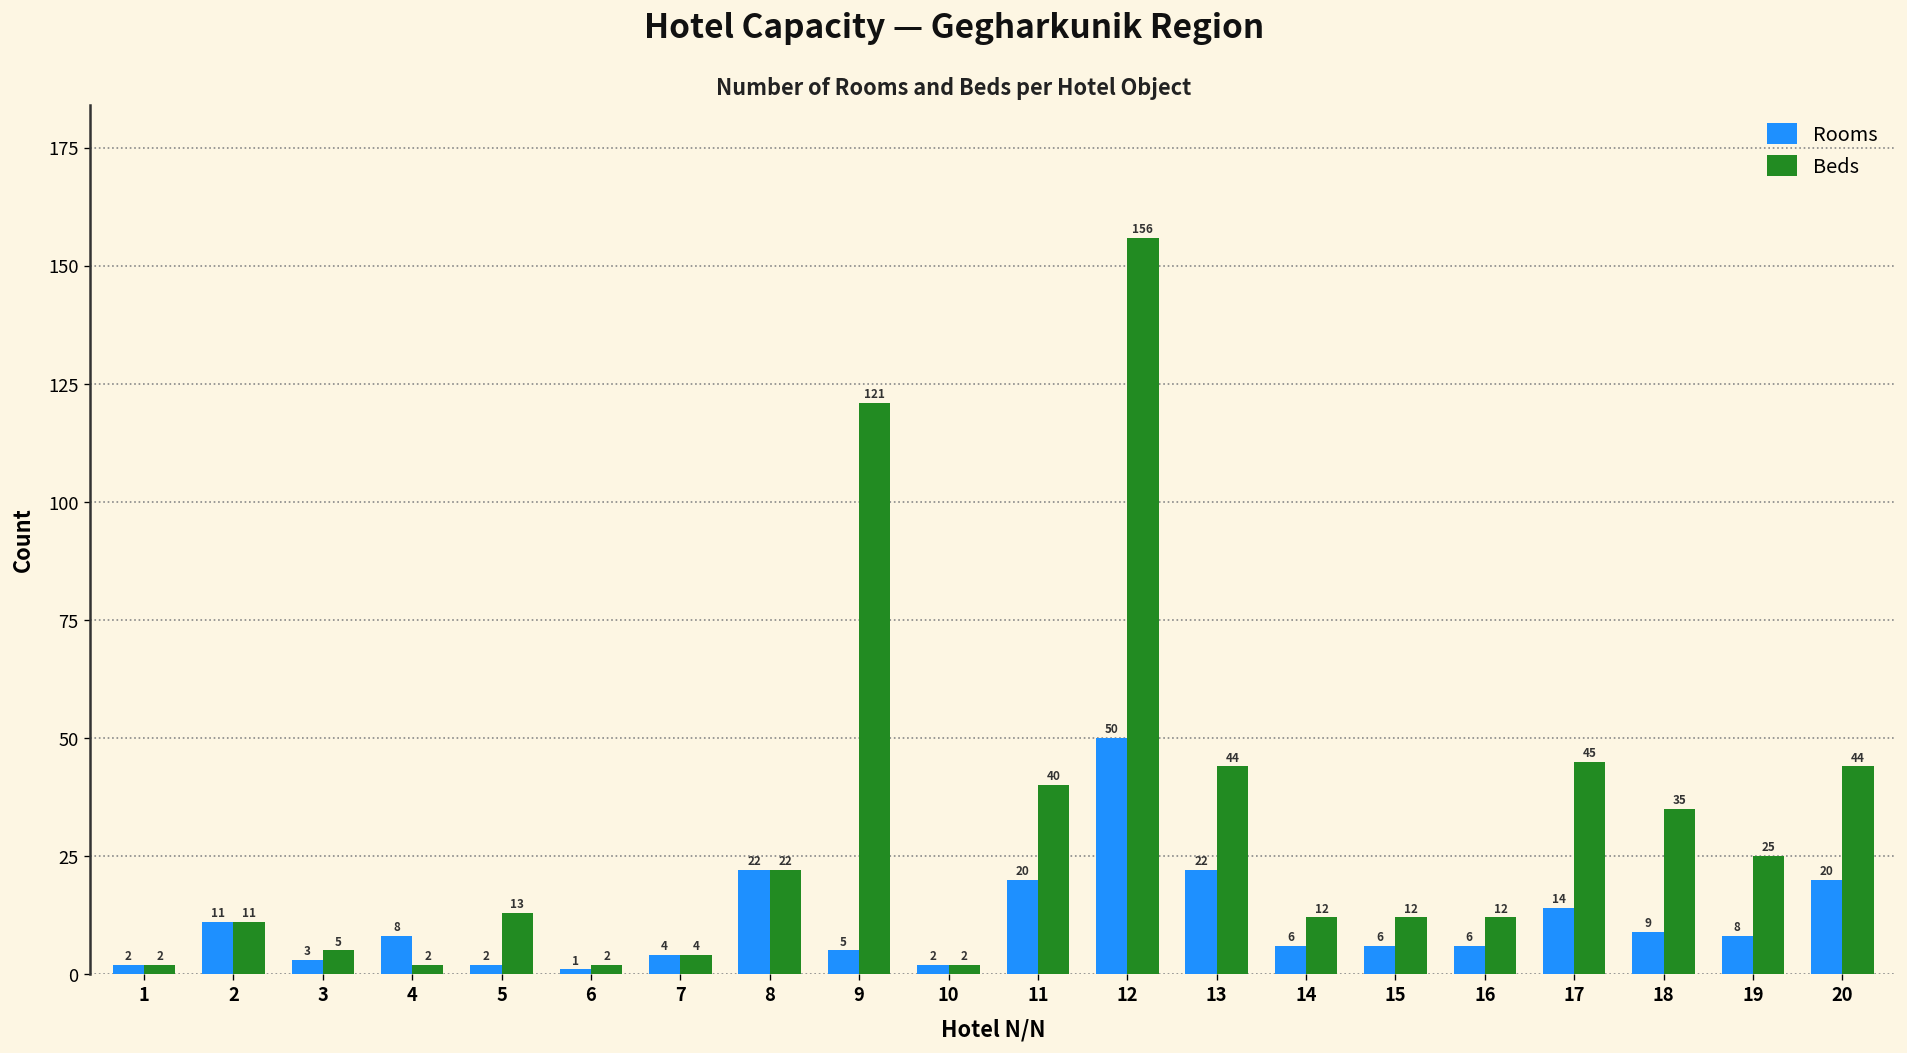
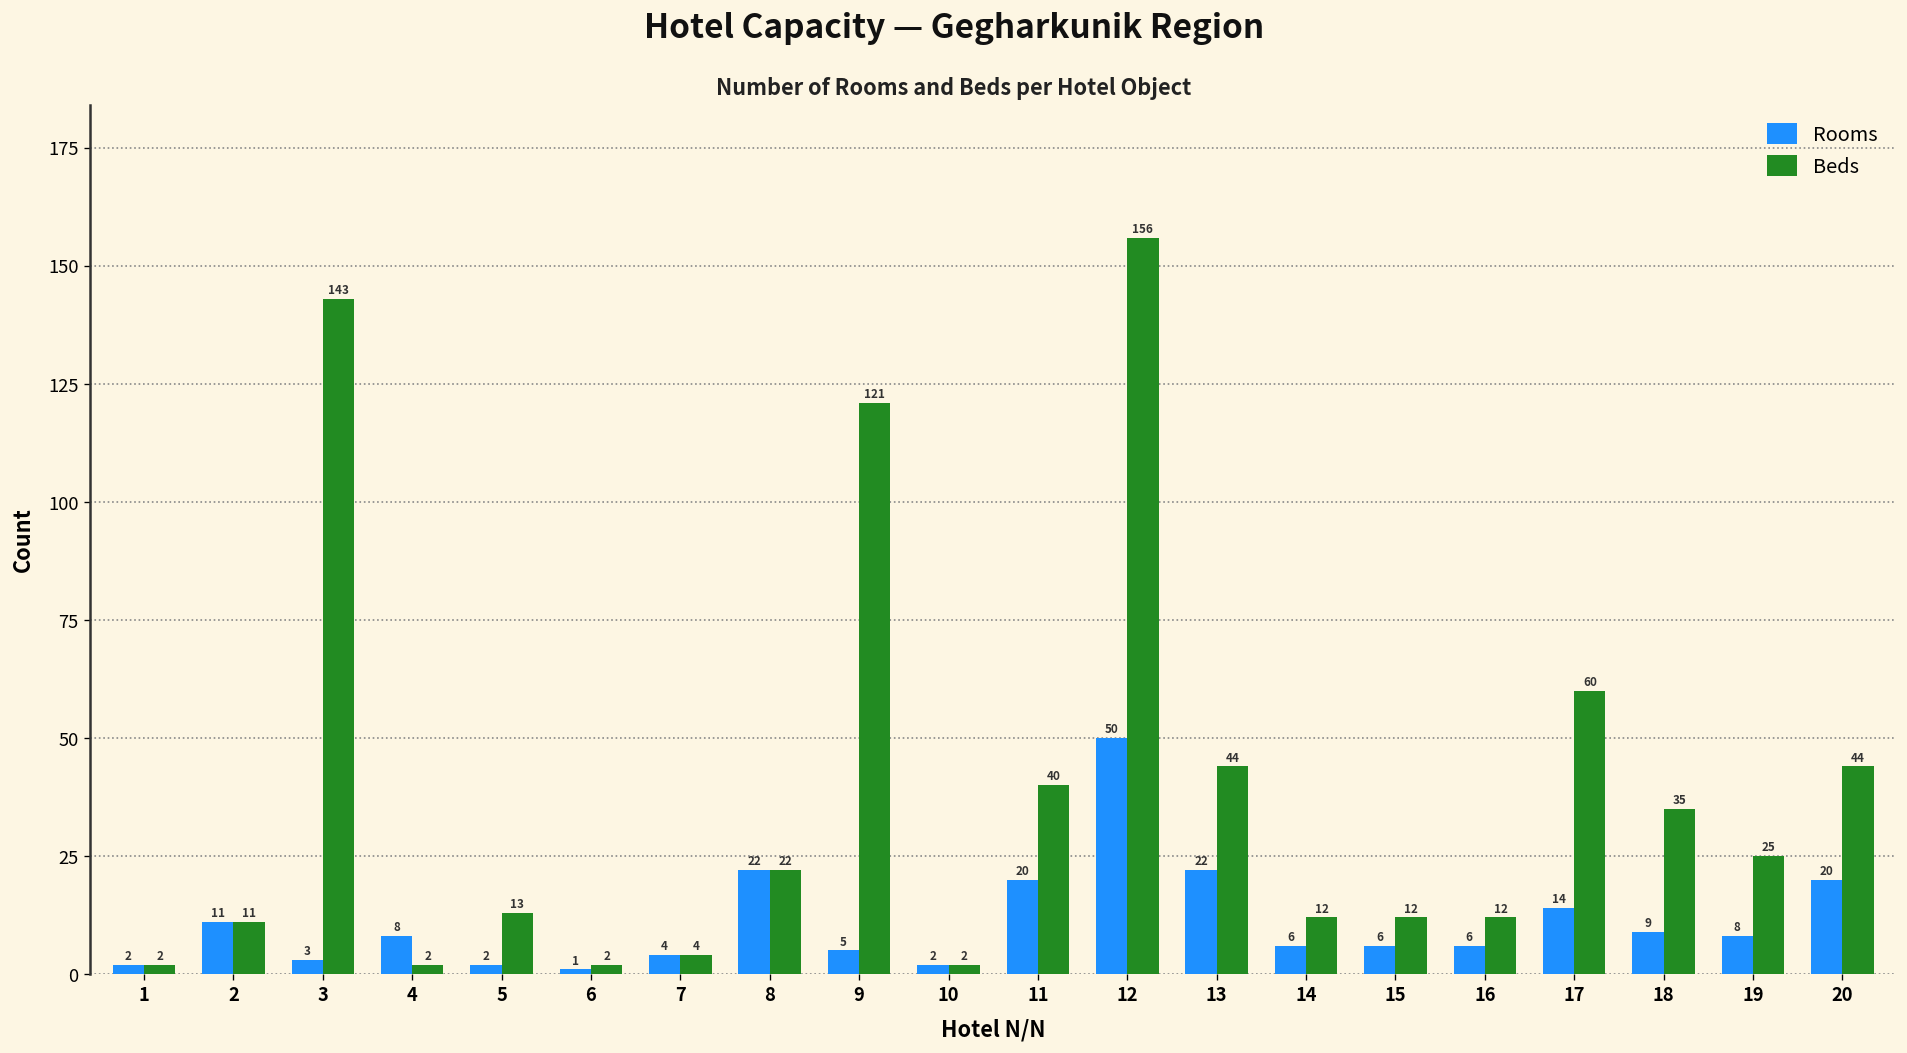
  {
    "Rooms": {
      "1": 2,
      "2": 11,
      "3": 3,
      "4": 8,
      "5": 2,
      "6": 1,
      "7": 4,
      "8": 22,
      "9": 5,
      "10": 2,
      "11": 20,
      "12": 50,
      "13": 22,
      "14": 6,
      "15": 6,
      "16": 6,
      "17": 14,
      "18": 9,
      "19": 8,
      "20": 20
    },
    "Beds": {
      "1": 2,
      "2": 11,
-     "3": 5,
+     "3": 143,
      "4": 2,
      "5": 13,
      "6": 2,
      "7": 4,
      "8": 22,
      "9": 121,
      "10": 2,
      "11": 40,
      "12": 156,
      "13": 44,
      "14": 12,
      "15": 12,
      "16": 12,
-     "17": 45,
+     "17": 60,
      "18": 35,
      "19": 25,
      "20": 44
    }
  }
